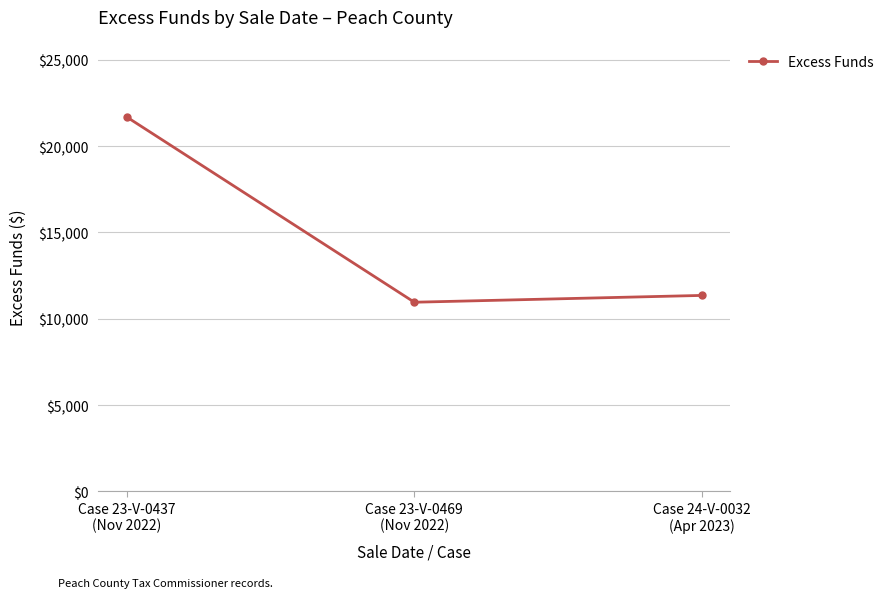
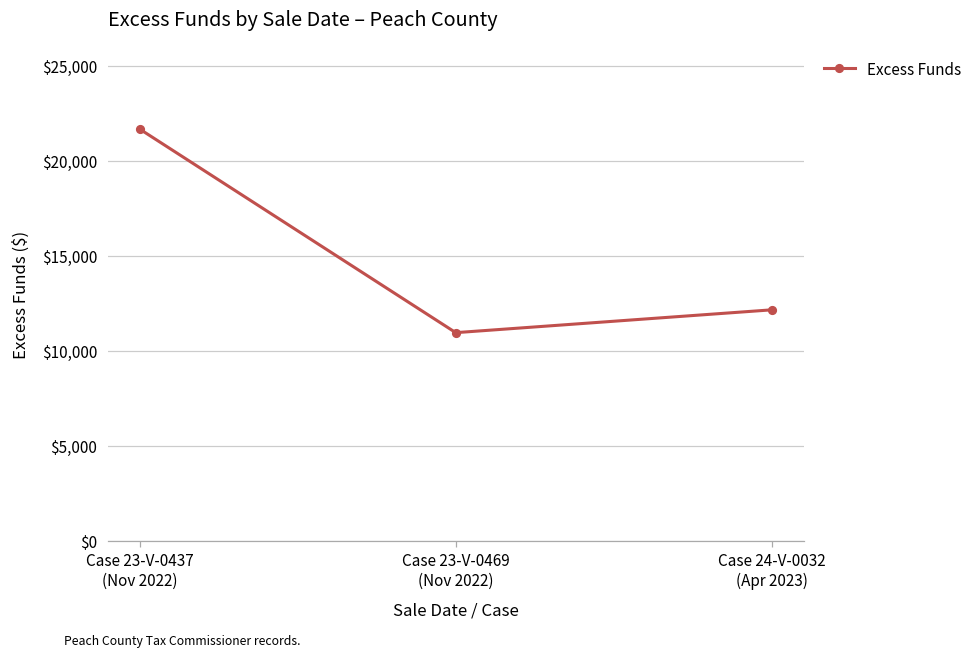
  {
    "Case 23-V-0437 (Nov 2022)": "$21,700",
    "Case 23-V-0469 (Nov 2022)": "$11,000",
-   "Case 24-V-0032 (Apr 2023)": "$11,300"
+   "Case 24-V-0032 (Apr 2023)": "$12,200"
  }
